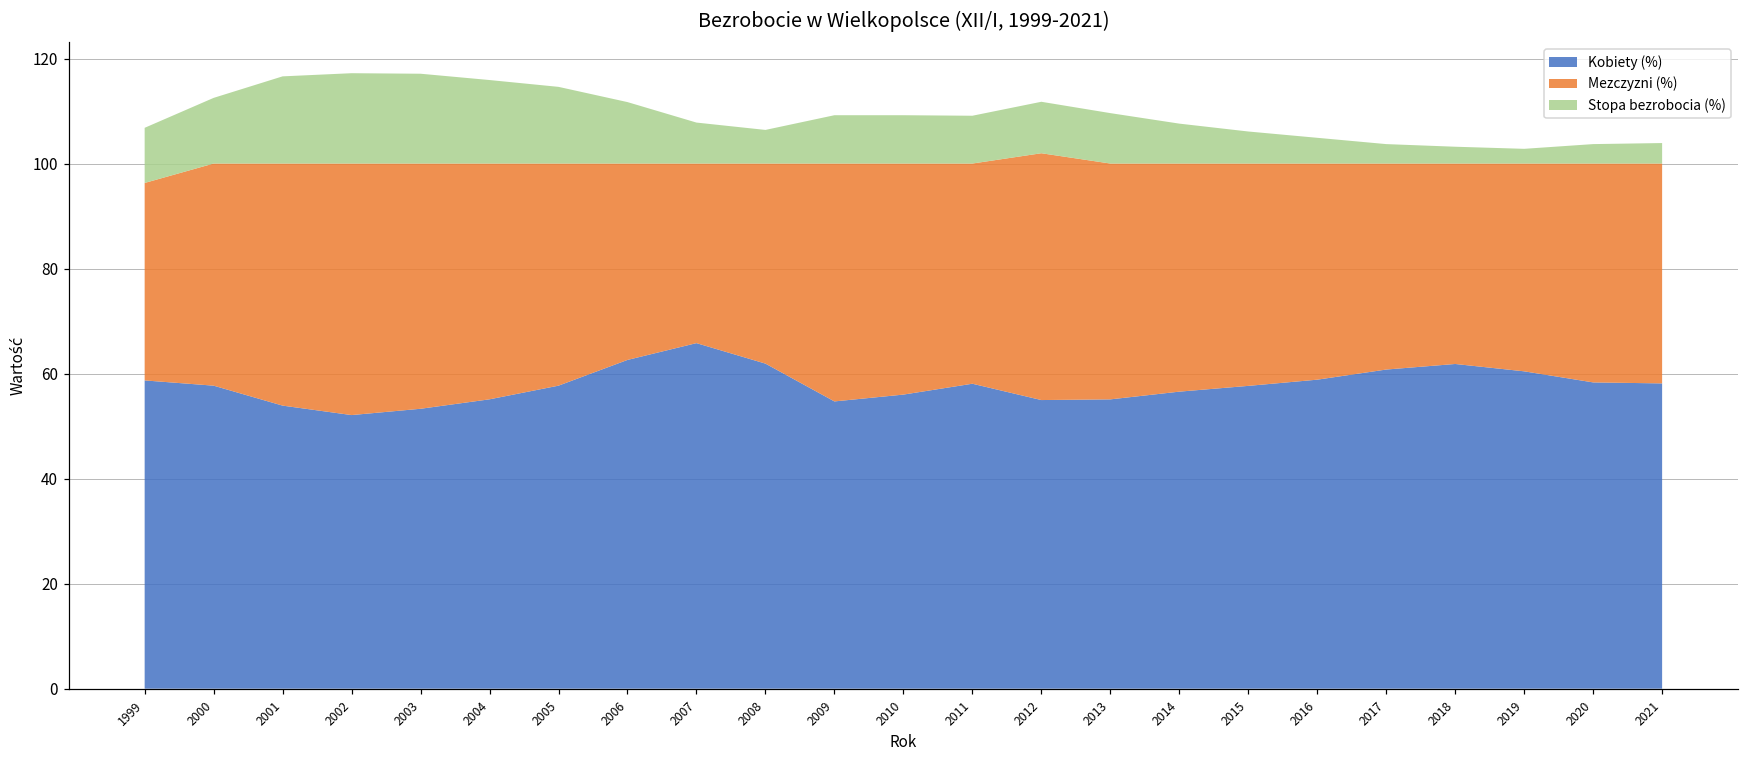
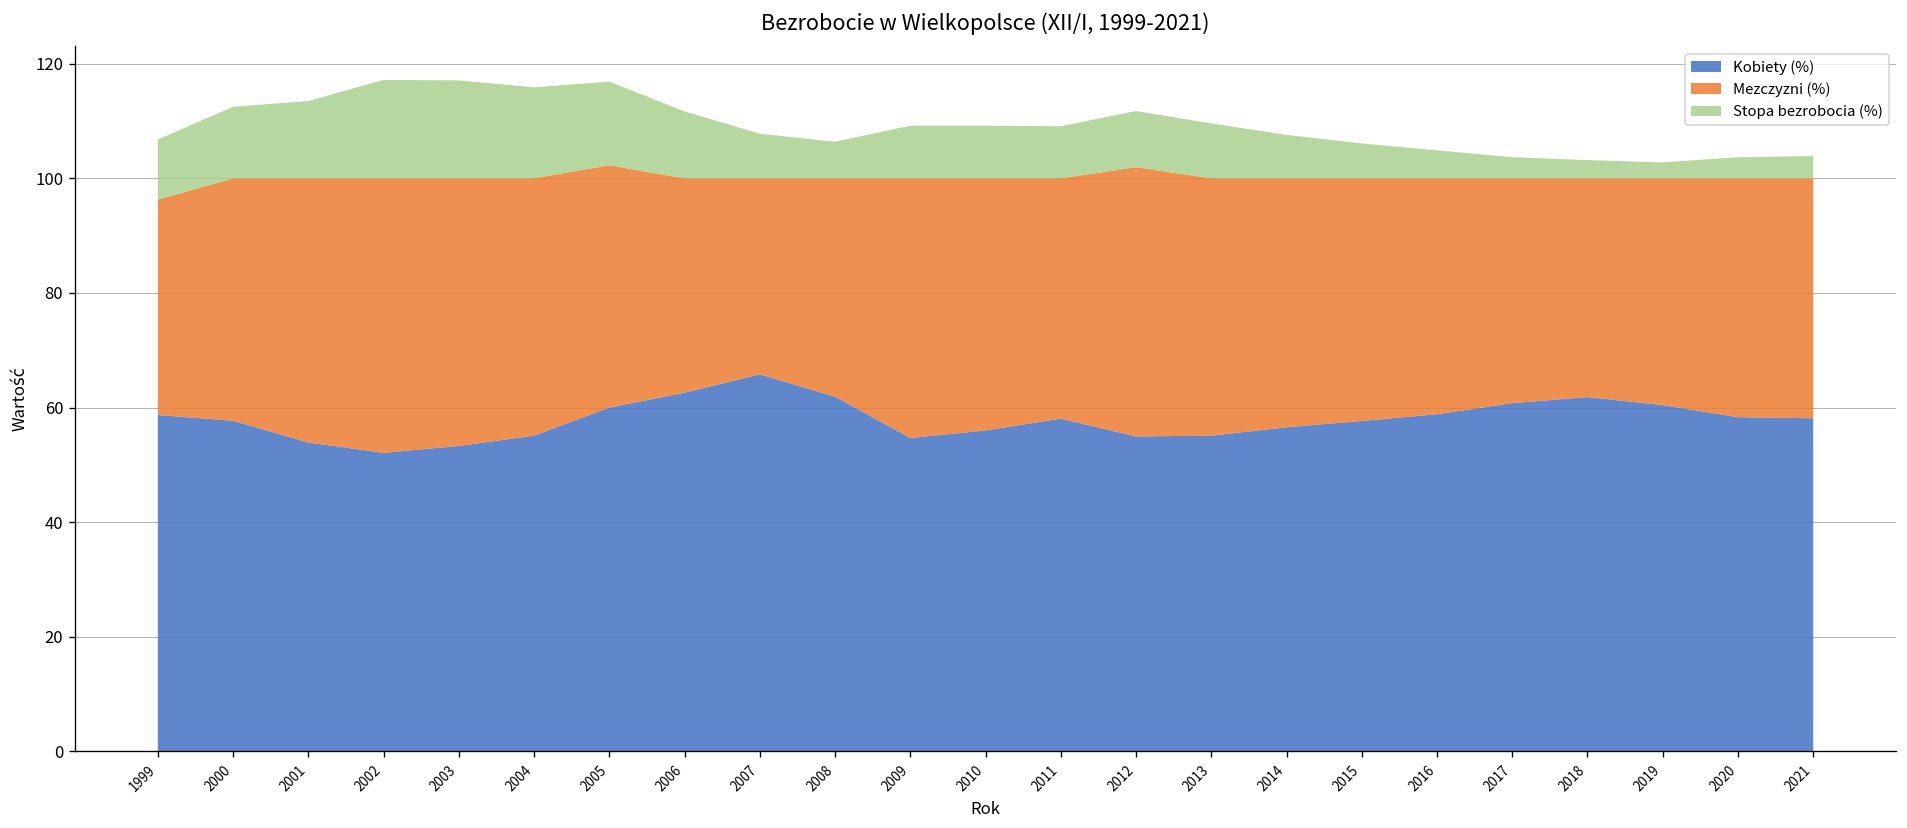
  {
    "Kobiety (%)": {
      "1999": 59,
      "2000": 58,
      "2001": 54,
      "2002": 52,
      "2003": 53,
      "2004": 55,
-     "2005": 58,
+     "2005": 60,
      "2006": 63,
      "2007": 66,
      "2008": 62,
      "2009": 55,
      "2010": 56,
      "2011": 58,
      "2012": 55,
      "2013": 55,
      "2014": 57,
      "2015": 58,
      "2016": 59,
      "2017": 61,
      "2018": 62,
      "2019": 60,
      "2020": 58,
      "2021": 58
    },
    "Mezczyzni (%)": {
      "1999": 38,
      "2000": 42,
      "2001": 46,
      "2002": 48,
      "2003": 47,
      "2004": 45,
      "2005": 42,
      "2006": 37,
      "2007": 34,
      "2008": 38,
      "2009": 45,
      "2010": 44,
      "2011": 42,
      "2012": 47,
      "2013": 45,
      "2014": 43,
      "2015": 42,
      "2016": 41,
      "2017": 39,
      "2018": 38,
      "2019": 40,
      "2020": 42,
      "2021": 42
    },
    "Stopa bezrobocia (%)": {
      "1999": 11,
      "2000": 13,
-     "2001": 17,
+     "2001": 14,
      "2002": 17,
      "2003": 17,
      "2004": 16,
      "2005": 15,
      "2006": 12,
      "2007": 8,
      "2008": 6,
      "2009": 9,
      "2010": 9,
      "2011": 9,
      "2012": 10,
      "2013": 10,
      "2014": 8,
      "2015": 6,
      "2016": 5,
      "2017": 4,
      "2018": 3,
      "2019": 3,
      "2020": 4,
      "2021": 4
    }
  }
